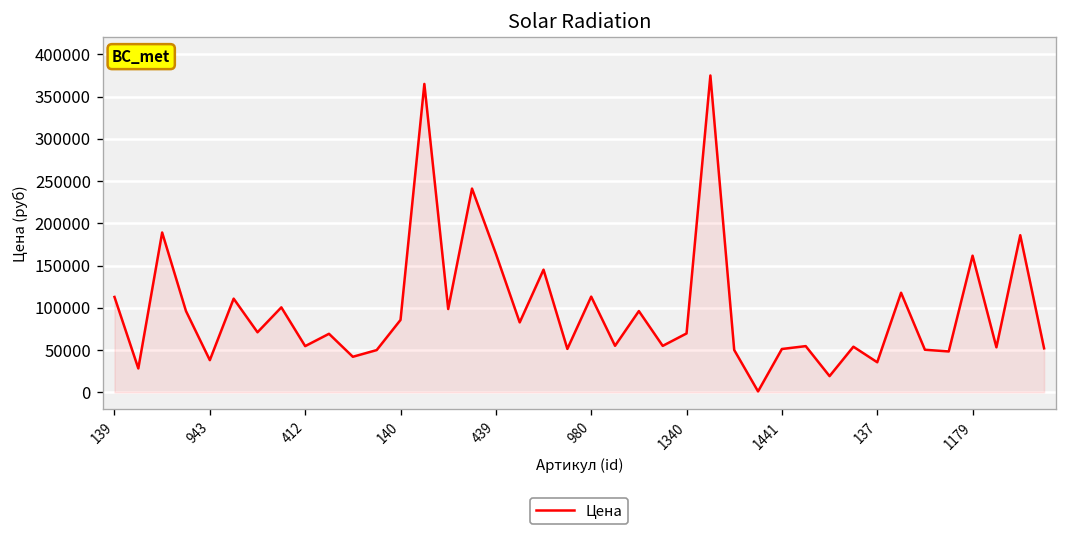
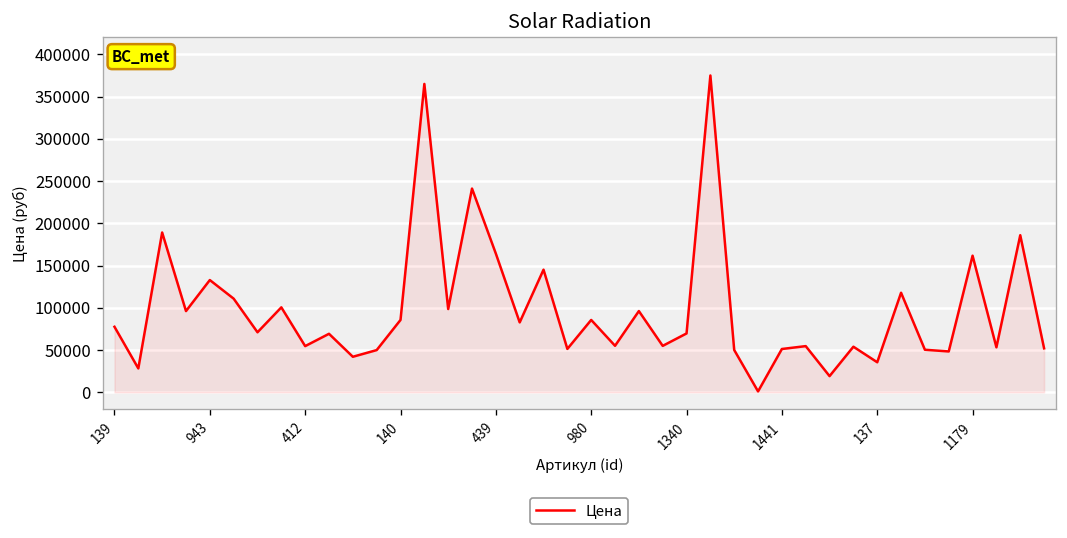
  {
-   "139": 110000,
-   "943": 40000,
+   "139": 80000,
+   "943": 130000,
    "412": 50000,
    "140": 90000,
    "439": 160000,
-   "980": 110000,
+   "980": 90000,
    "1340": 70000,
    "1441": 50000,
    "137": 40000,
    "1179": 160000
  }
